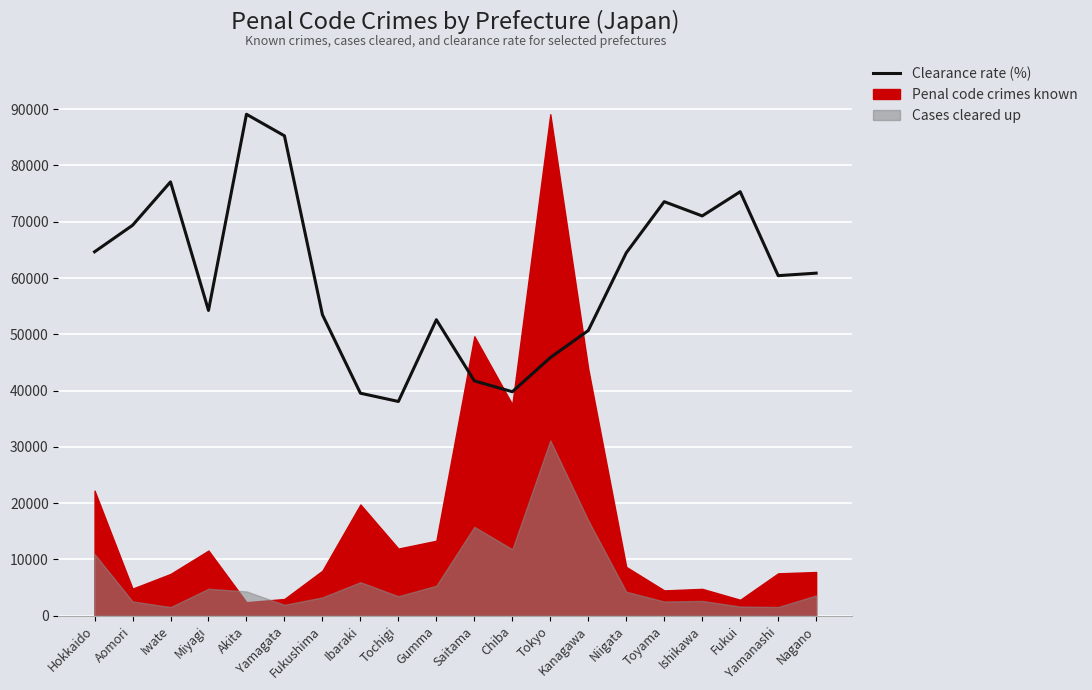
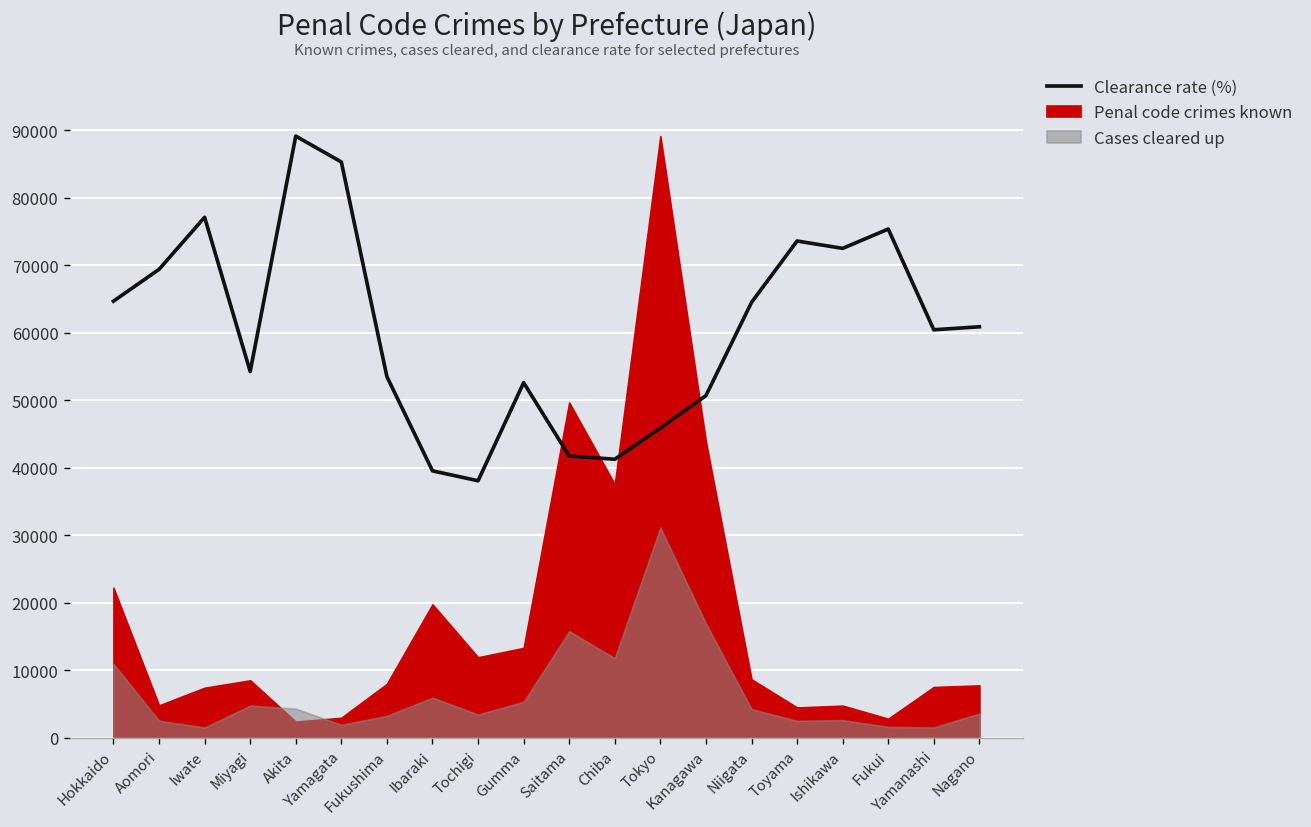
  {
    "Clearance rate (%)": {
      "Hokkaido": 65000,
      "Aomori": 69000,
      "Iwate": 77000,
      "Miyagi": 54000,
      "Akita": 89000,
      "Yamagata": 85000,
      "Fukushima": 53000,
      "Ibaraki": 40000,
      "Tochigi": 38000,
      "Gumma": 53000,
      "Saitama": 42000,
-     "Chiba": 40000,
+     "Chiba": 41000,
      "Tokyo": 46000,
      "Kanagawa": 51000,
      "Niigata": 64000,
      "Toyama": 74000,
-     "Ishikawa": 71000,
+     "Ishikawa": 72000,
      "Fukui": 75000,
      "Yamanashi": 60000,
      "Nagano": 61000
    },
    "Penal code crimes known": {
      "Hokkaido": 22000,
      "Aomori": 5000,
      "Iwate": 7000,
-     "Miyagi": 12000,
+     "Miyagi": 9000,
      "Akita": 2000,
      "Yamagata": 3000,
      "Fukushima": 8000,
      "Ibaraki": 20000,
      "Tochigi": 12000,
      "Gumma": 13000,
      "Saitama": 50000,
      "Chiba": 38000,
      "Tokyo": 89000,
      "Kanagawa": 44000,
      "Niigata": 9000,
      "Toyama": 5000,
      "Ishikawa": 5000,
      "Fukui": 3000,
      "Yamanashi": 8000,
      "Nagano": 8000
    },
    "Cases cleared up": {
      "Hokkaido": 11000,
      "Aomori": 3000,
      "Iwate": 2000,
      "Miyagi": 5000,
      "Akita": 4000,
      "Yamagata": 2000,
      "Fukushima": 3000,
      "Ibaraki": 6000,
      "Tochigi": 3000,
      "Gumma": 5000,
      "Saitama": 16000,
      "Chiba": 12000,
      "Tokyo": 31000,
      "Kanagawa": 17000,
      "Niigata": 4000,
      "Toyama": 3000,
      "Ishikawa": 3000,
      "Fukui": 2000,
      "Yamanashi": 2000,
      "Nagano": 4000
    }
  }
